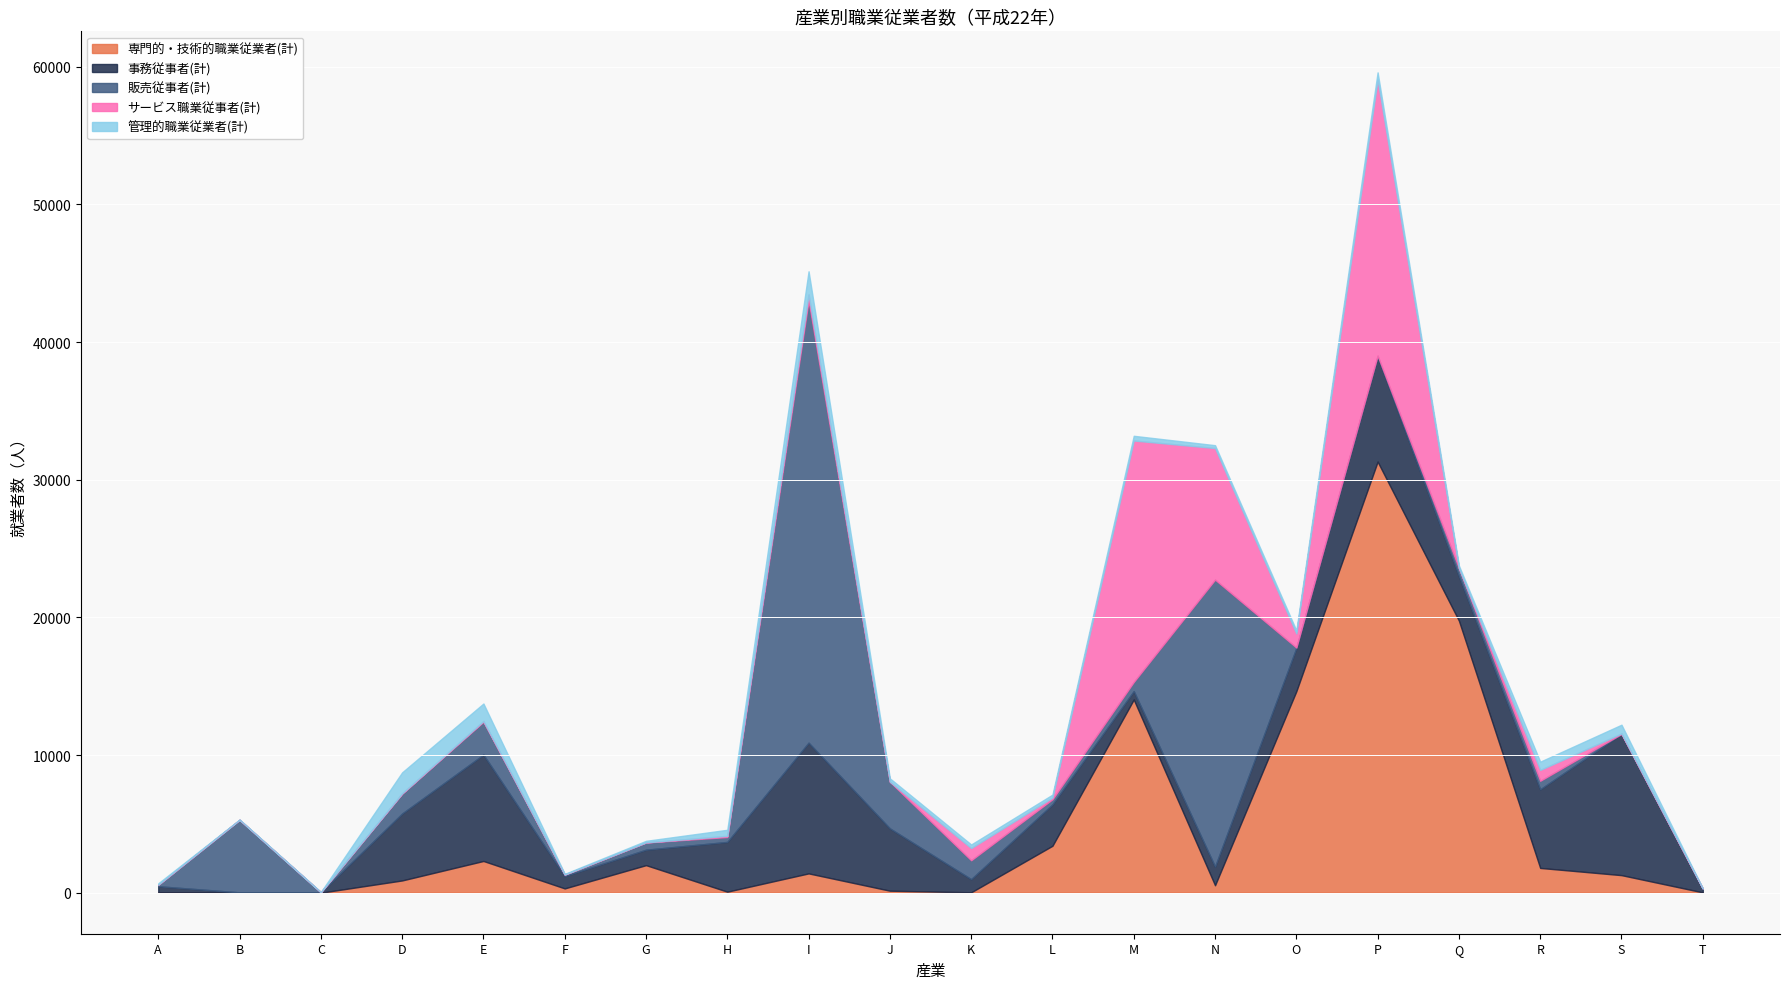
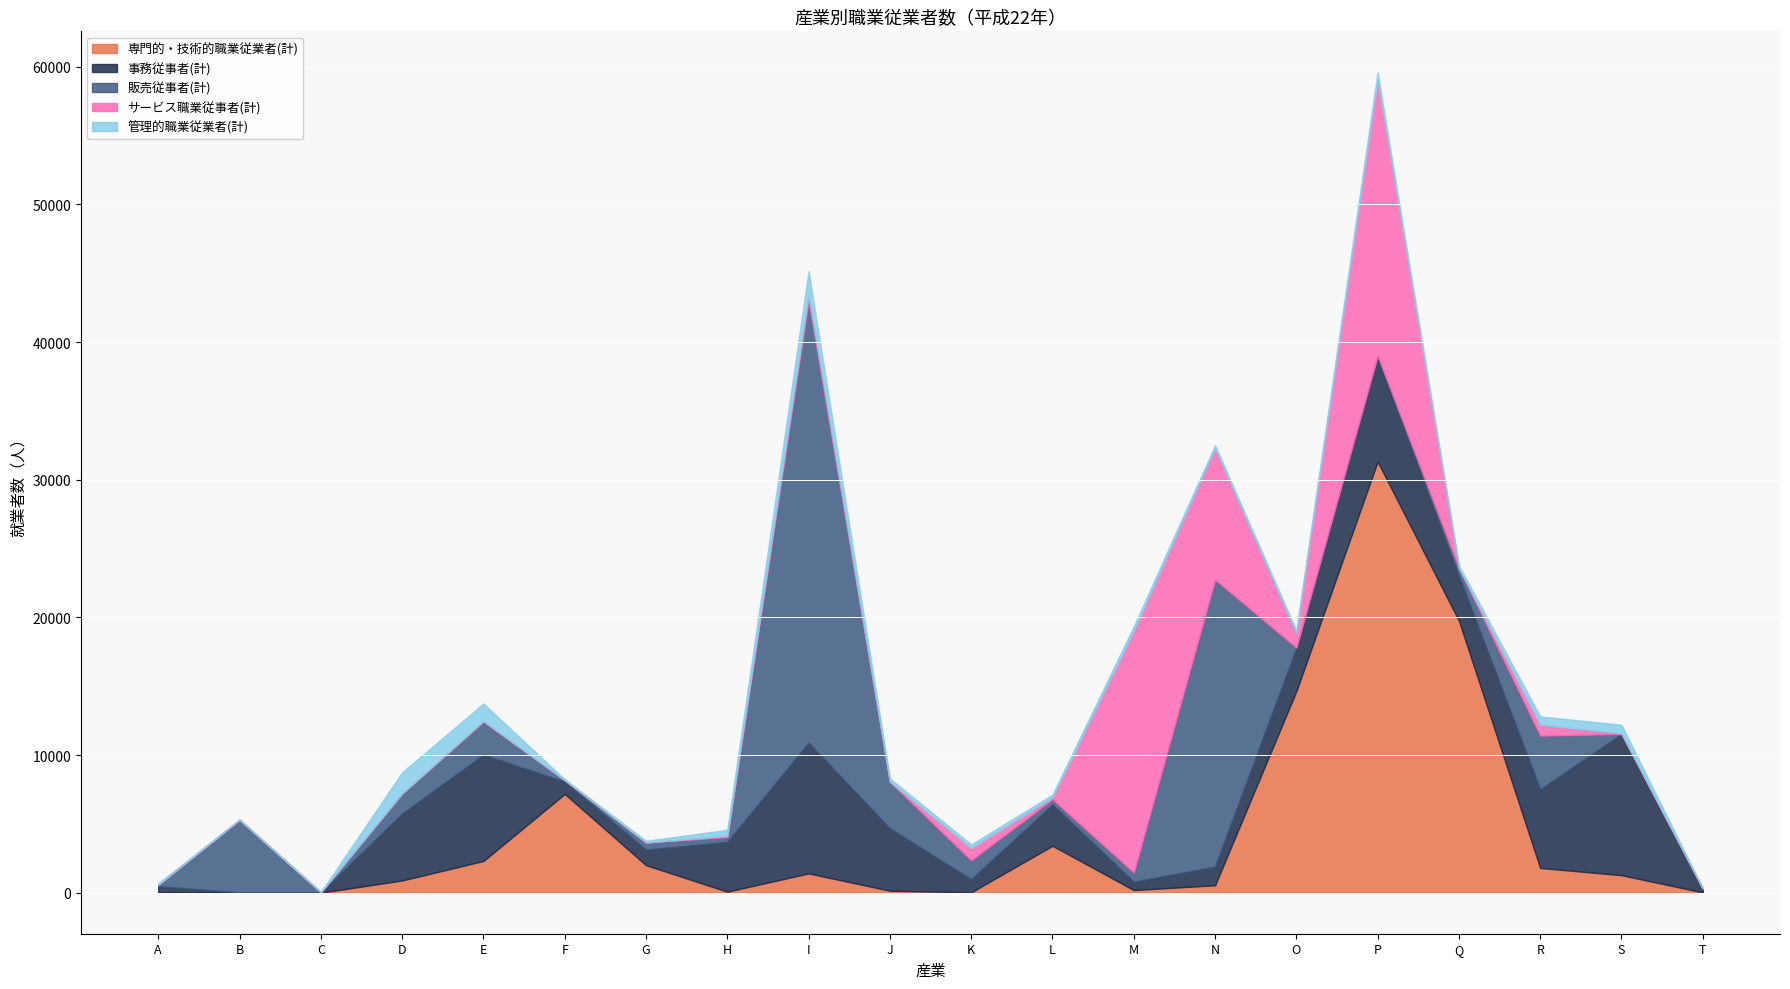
  {
    "専門的・技術的職業従業者(計)": {
      "D": 900,
      "E": 2300,
-     "F": 300,
+     "F": 7200,
      "G": 2000,
      "I": 1400,
      "L": 3400,
-     "M": 14000,
+     "M": 200,
      "N": 500,
      "O": 14600,
      "P": 31300,
      "Q": 19800,
      "R": 1800,
      "S": 1300
    },
    "事務従事者(計)": {
      "D": 4900,
      "E": 7700,
      "G": 1100,
      "H": 3600,
      "I": 9500,
      "J": 4500,
      "K": 1000,
      "L": 3000,
      "M": 600,
      "N": 1400,
      "Q": 3200,
      "R": 5700
    },
    "販売従事者(計)": {
      "I": 32100,
      "K": 1400,
      "M": 700,
      "N": 20800,
-     "R": 600
+     "R": 3900
    },
    "サービス職業従事者(計)": {
      "I": 500,
      "K": 900,
      "M": 17500,
      "N": 9600,
      "O": 1000,
      "P": 20000,
      "R": 800
    },
    "管理的職業従業者(計)": {
      "D": 1500,
      "E": 1300,
      "H": 400,
      "I": 1700,
      "J": 200,
      "K": 300,
      "L": 200,
      "M": 300,
      "N": 200,
      "O": 200,
      "P": 500,
      "R": 600,
      "S": 600
    }
  }
